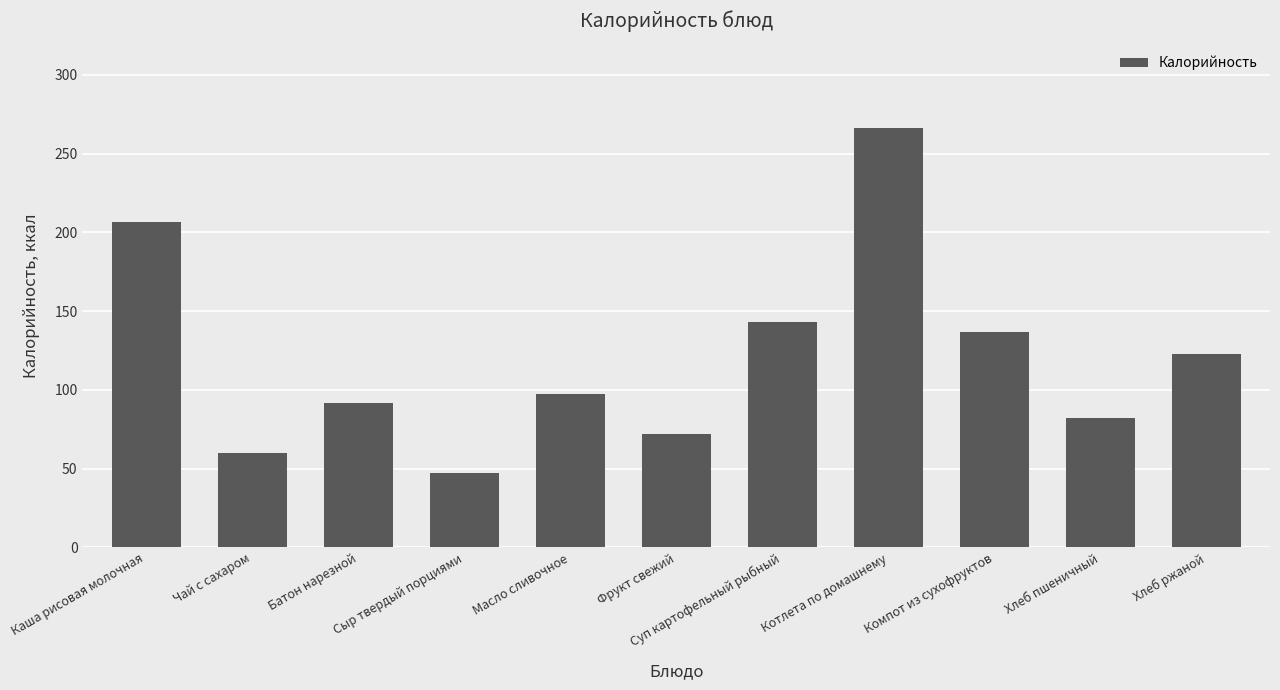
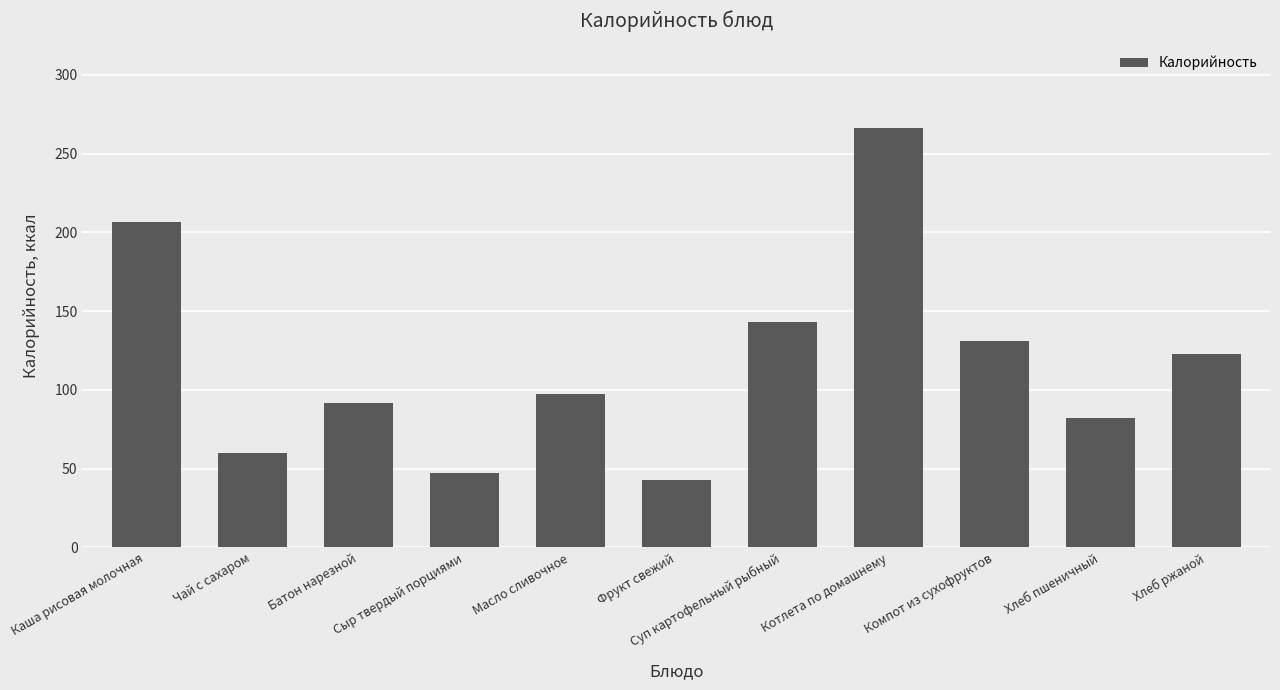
  {
    "Каша рисовая молочная": 206,
    "Чай с сахаром": 60,
    "Батон нарезной": 92,
    "Сыр твердый порциями": 47,
    "Масло сливочное": 97,
-   "Фрукт свежий": 72,
+   "Фрукт свежий": 43,
    "Суп картофельный рыбный": 143,
    "Котлета по домашнему": 266,
-   "Компот из сухофруктов": 137,
+   "Компот из сухофруктов": 131,
    "Хлеб пшеничный": 82,
    "Хлеб ржаной": 123
  }
